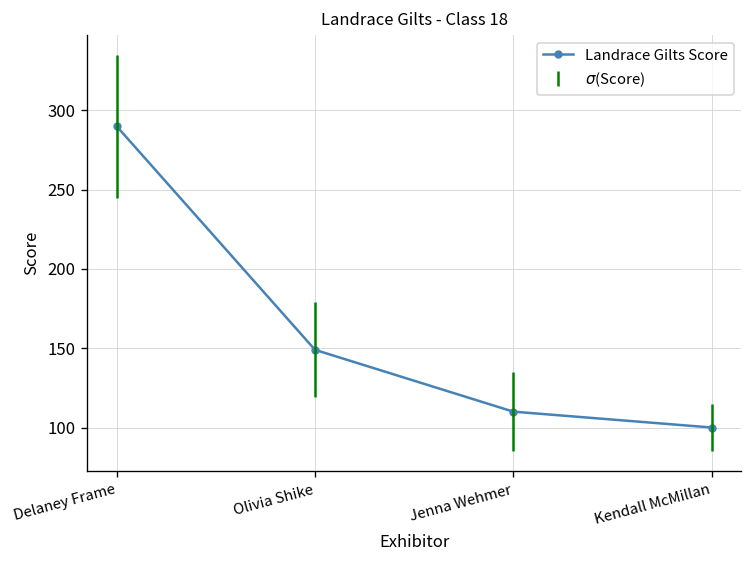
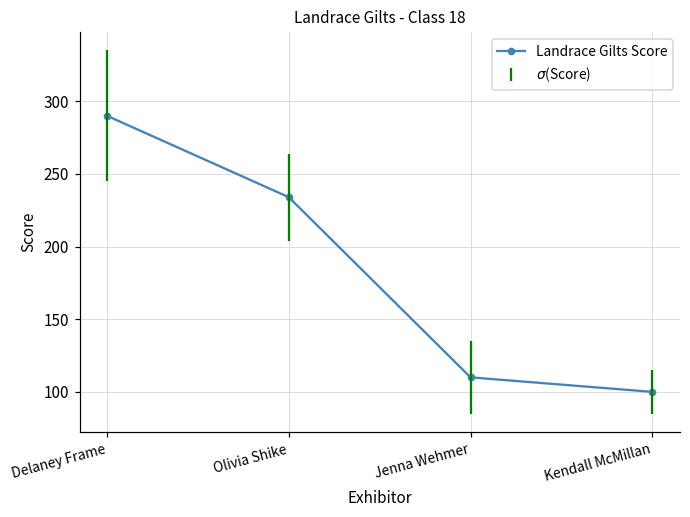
  {
    "Delaney Frame": 290,
-   "Olivia Shike": 149,
+   "Olivia Shike": 234,
    "Jenna Wehmer": 110,
    "Kendall McMillan": 100
  }
